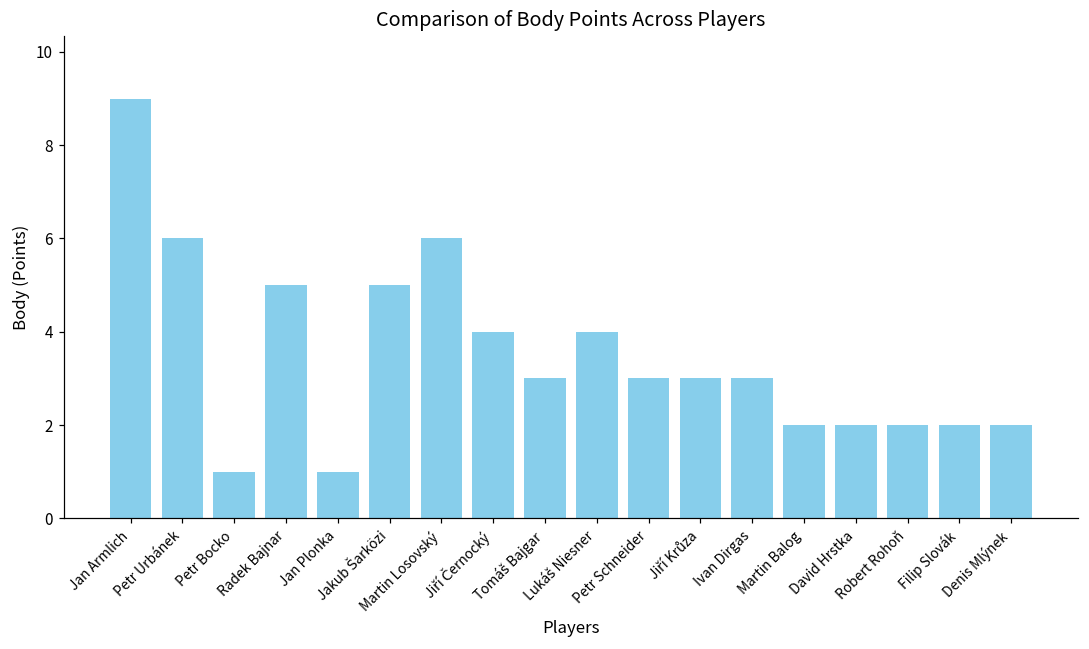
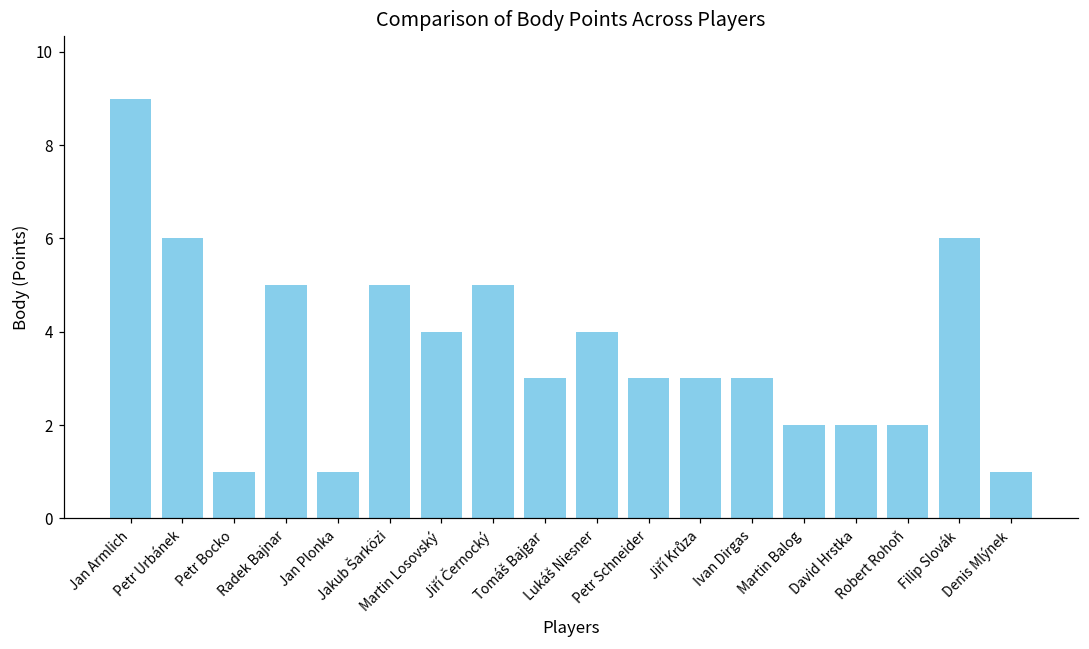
  {
    "Jan Armlich": 9,
    "Petr Urbánek": 6,
    "Petr Bocko": 1,
    "Radek Bajnar": 5,
    "Jan Plonka": 1,
    "Jakub Šarközi": 5,
-   "Martin Losovský": 6,
-   "Jiří Černocký": 4,
+   "Martin Losovský": 4,
+   "Jiří Černocký": 5,
    "Tomáš Bajgar": 3,
    "Lukáš Niesner": 4,
    "Petr Schneider": 3,
    "Jiří Krůza": 3,
    "Ivan Dirgas": 3,
    "Martin Balog": 2,
    "David Hrstka": 2,
    "Robert Rohoň": 2,
-   "Filip Slovák": 2,
-   "Denis Mlýnek": 2
+   "Filip Slovák": 6,
+   "Denis Mlýnek": 1
  }
